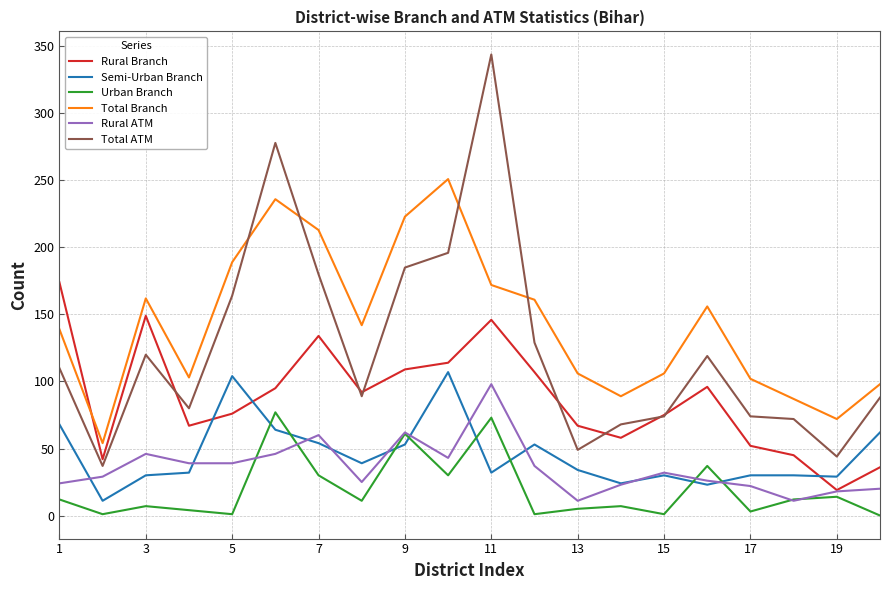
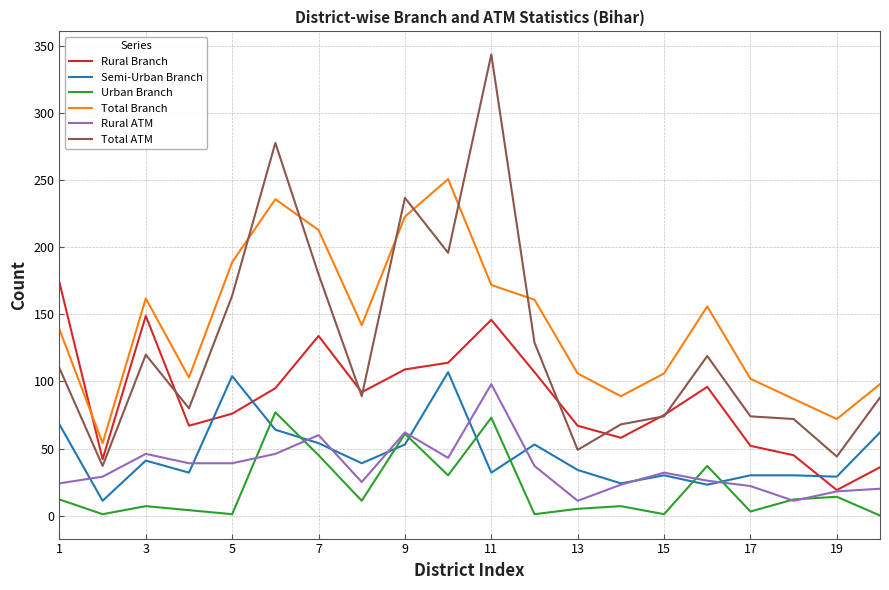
  {
    "Rural Branch": {
      "1": 174,
      "3": 149,
      "5": 76,
      "7": 134,
      "9": 109,
      "11": 146,
      "13": 67,
      "17": 52
    },
    "Semi-Urban Branch": {
      "1": 68,
-     "3": 30,
+     "3": 41,
      "5": 104,
      "7": 54,
      "9": 53,
      "11": 32,
      "13": 34,
      "15": 30,
      "17": 30,
      "19": 29
    },
    "Urban Branch": {
      "1": 12,
      "3": 7,
      "5": 1,
-     "7": 30,
+     "7": 45,
      "11": 73,
      "13": 5,
      "15": 1,
      "17": 3,
      "19": 14
    },
    "Total Branch": {
      "1": 139,
      "3": 162,
      "5": 189,
      "7": 213,
      "9": 223,
      "11": 172,
      "13": 106,
      "15": 106,
      "17": 102,
      "19": 72
    },
    "Rural ATM": {
      "1": 24,
      "3": 46,
      "5": 39,
      "7": 60,
      "11": 98,
      "13": 11,
      "15": 32,
      "17": 22
    },
    "Total ATM": {
      "1": 110,
      "3": 120,
      "5": 164,
      "7": 180,
-     "9": 185,
+     "9": 237,
      "11": 344,
      "13": 49,
      "17": 74,
      "19": 44
    }
  }
